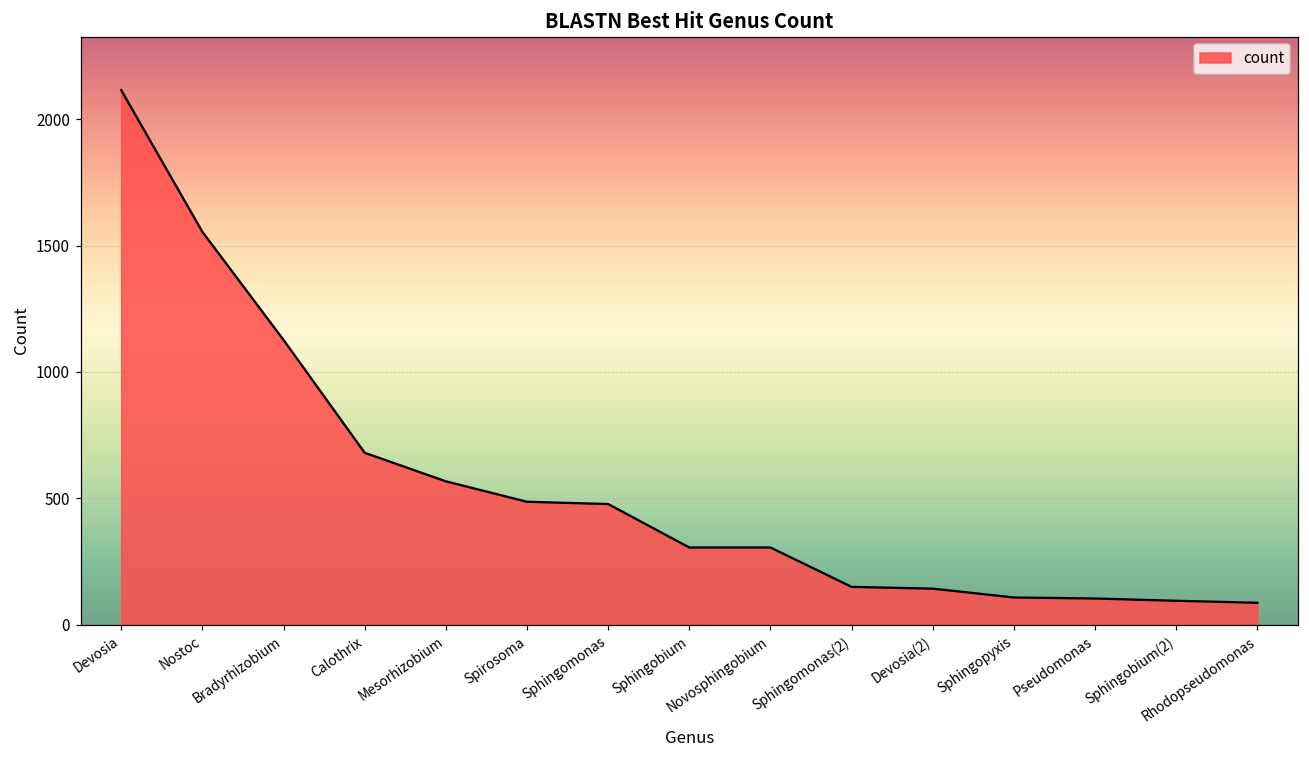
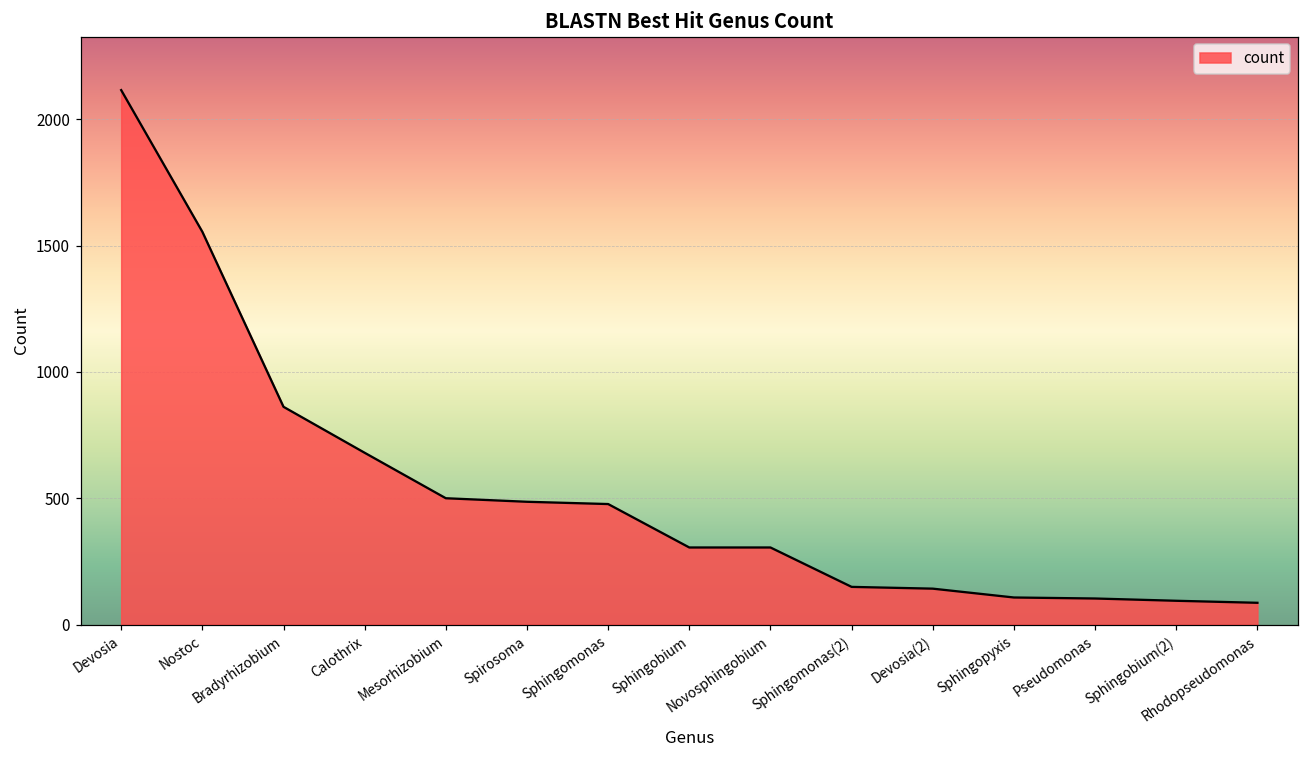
  {
    "Devosia": 2120,
    "Nostoc": 1560,
-   "Bradyrhizobium": 1130,
+   "Bradyrhizobium": 860,
    "Calothrix": 680,
-   "Mesorhizobium": 570,
+   "Mesorhizobium": 500,
    "Spirosoma": 490,
    "Sphingomonas": 480,
    "Sphingobium": 310,
    "Novosphingobium": 310,
    "Sphingomonas(2)": 150,
    "Devosia(2)": 140,
    "Sphingopyxis": 110,
    "Pseudomonas": 100,
    "Sphingobium(2)": 90,
    "Rhodopseudomonas": 90
  }
